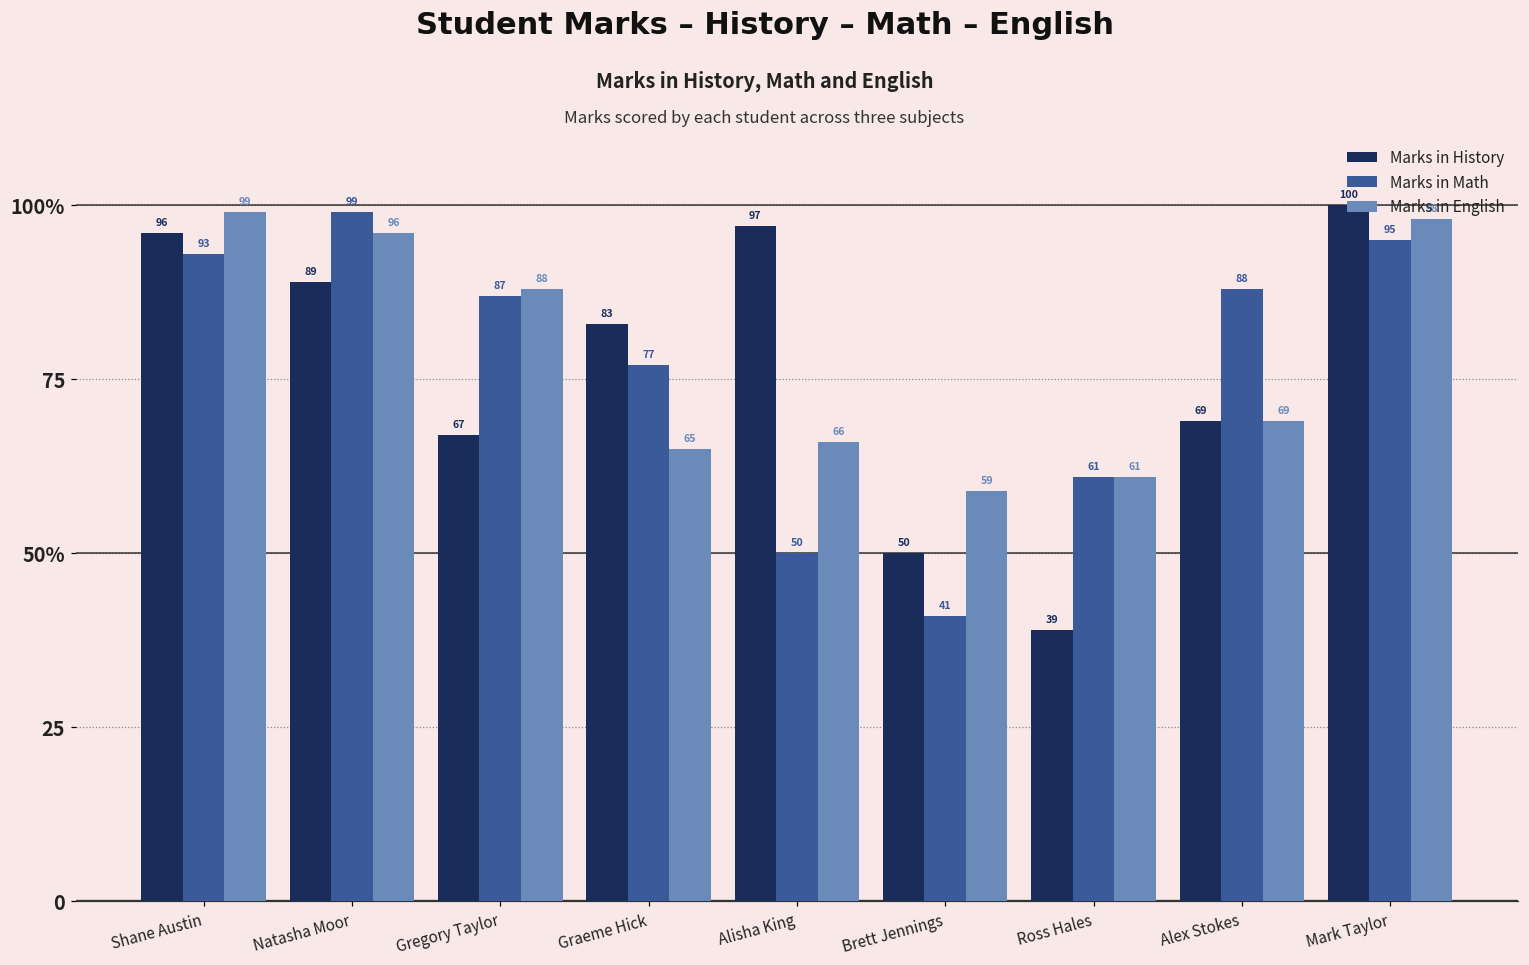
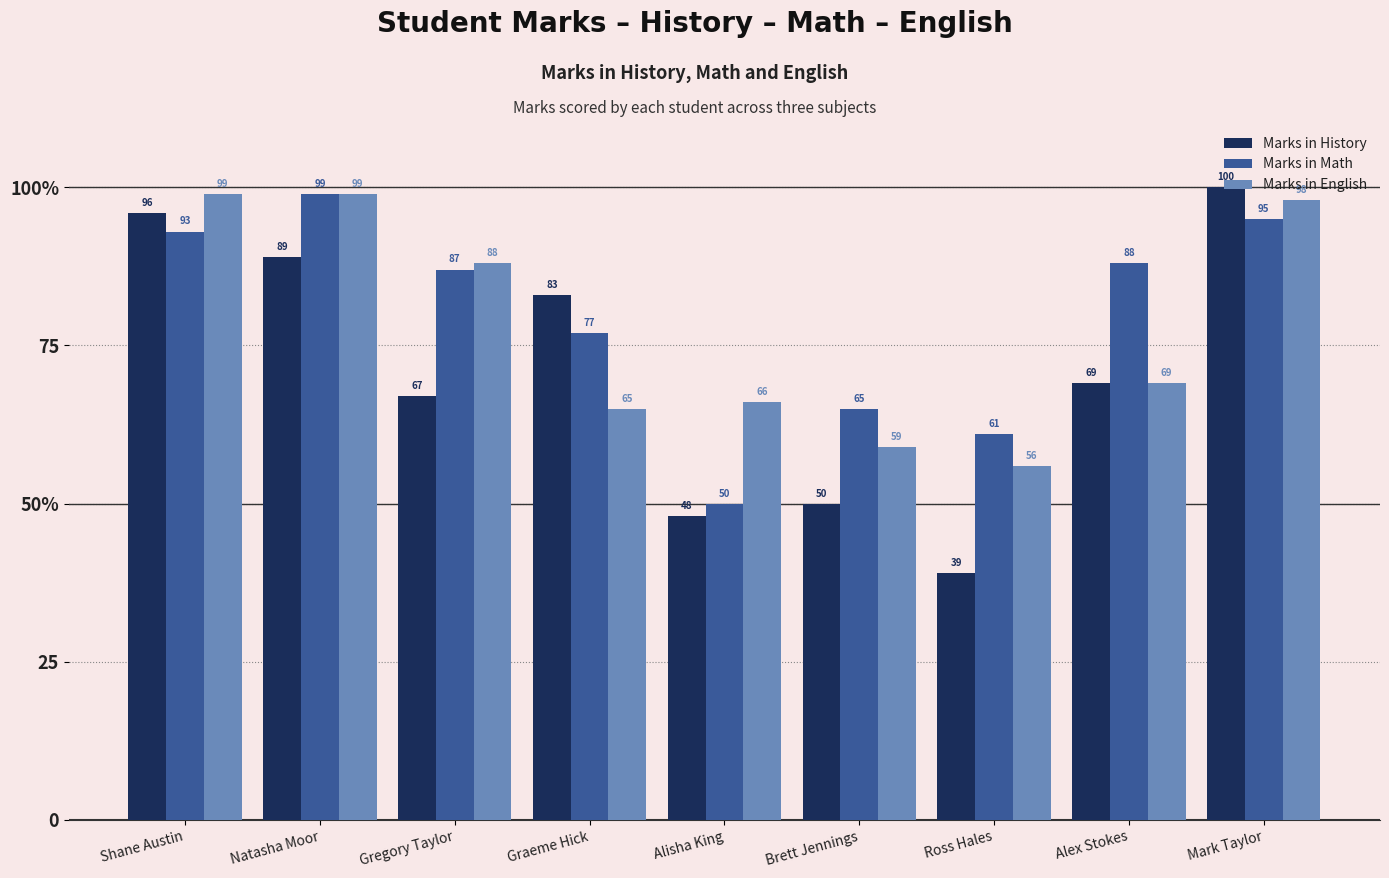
  {
    "Marks in History": {
      "Shane Austin": 96,
      "Natasha Moor": 89,
      "Gregory Taylor": 67,
      "Graeme Hick": 83,
-     "Alisha King": 97,
+     "Alisha King": 48,
      "Brett Jennings": 50,
      "Ross Hales": 39,
      "Alex Stokes": 69,
      "Mark Taylor": 100
    },
    "Marks in Math": {
      "Shane Austin": 93,
      "Natasha Moor": 99,
      "Gregory Taylor": 87,
      "Graeme Hick": 77,
      "Alisha King": 50,
-     "Brett Jennings": 41,
+     "Brett Jennings": 65,
      "Ross Hales": 61,
      "Alex Stokes": 88,
      "Mark Taylor": 95
    },
    "Marks in English": {
      "Shane Austin": 99,
-     "Natasha Moor": 96,
+     "Natasha Moor": 99,
      "Gregory Taylor": 88,
      "Graeme Hick": 65,
      "Alisha King": 66,
      "Brett Jennings": 59,
-     "Ross Hales": 61,
+     "Ross Hales": 56,
      "Alex Stokes": 69,
      "Mark Taylor": 98
    }
  }
